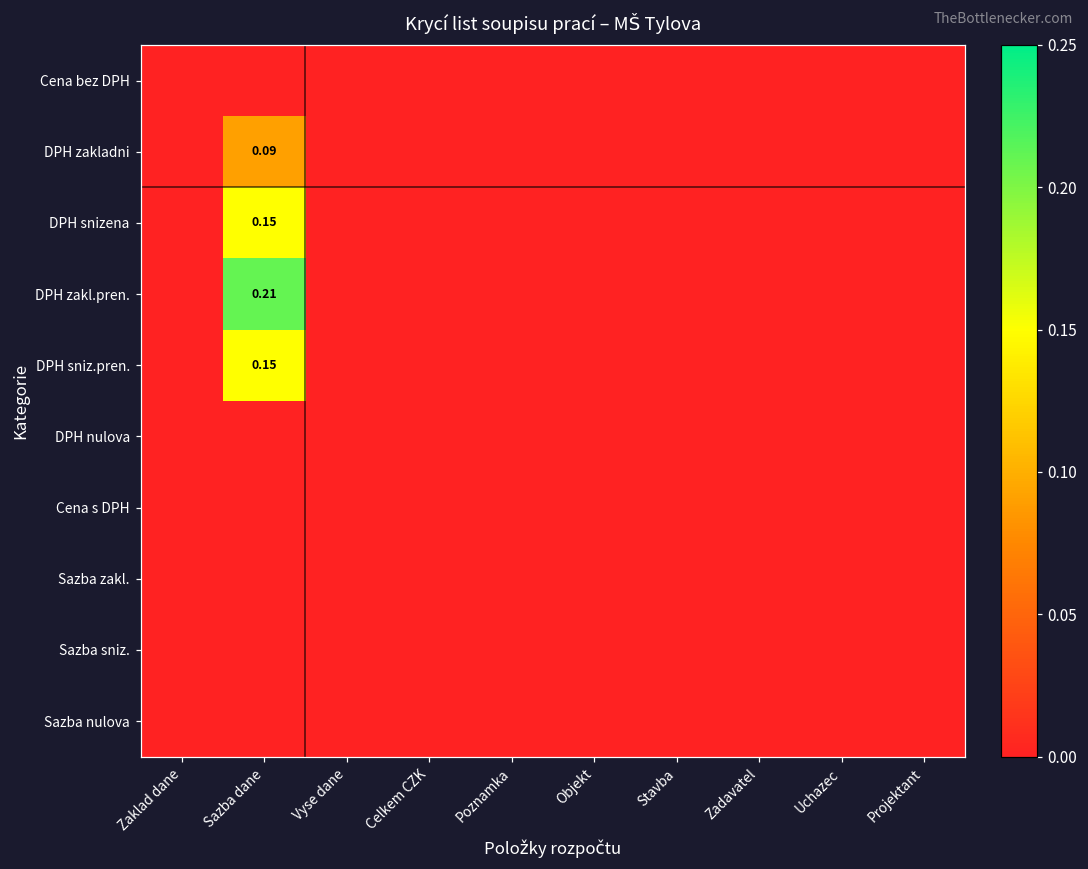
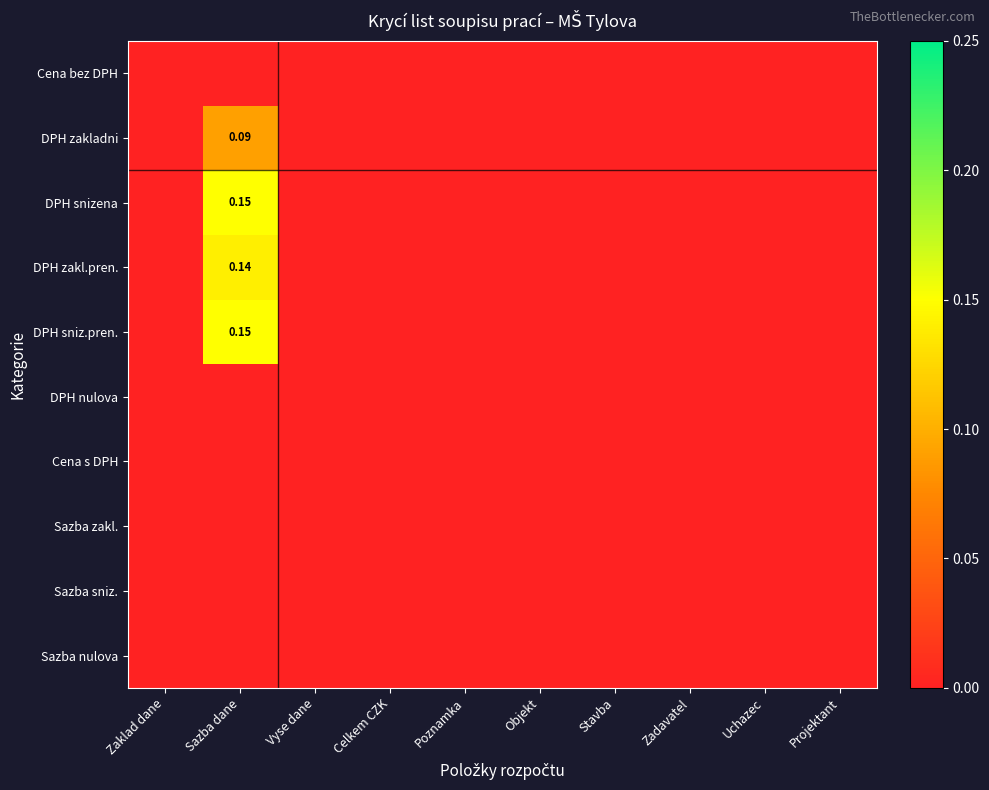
  {
    "DPH zakladni": {
      "Sazba dane": 0.09
    },
    "DPH snizena": {
      "Sazba dane": 0.15
    },
    "DPH zakl.pren.": {
-     "Sazba dane": 0.21
+     "Sazba dane": 0.14
    },
    "DPH sniz.pren.": {
      "Sazba dane": 0.15
    }
  }
